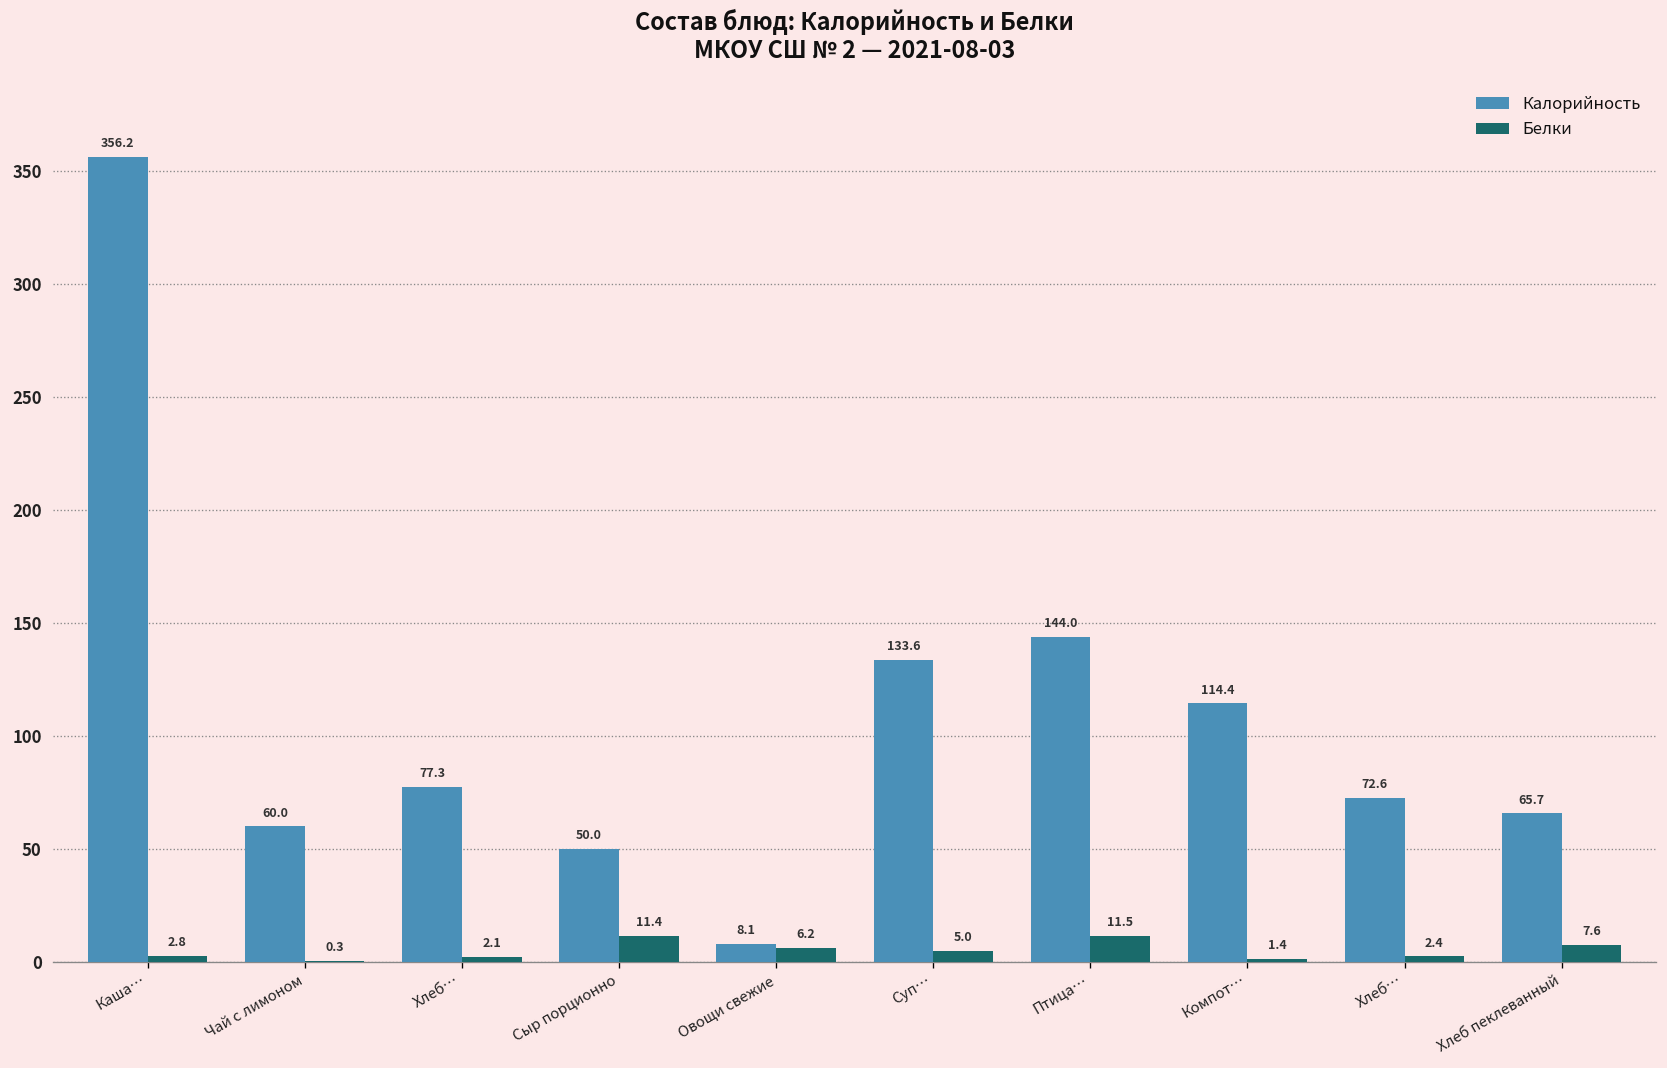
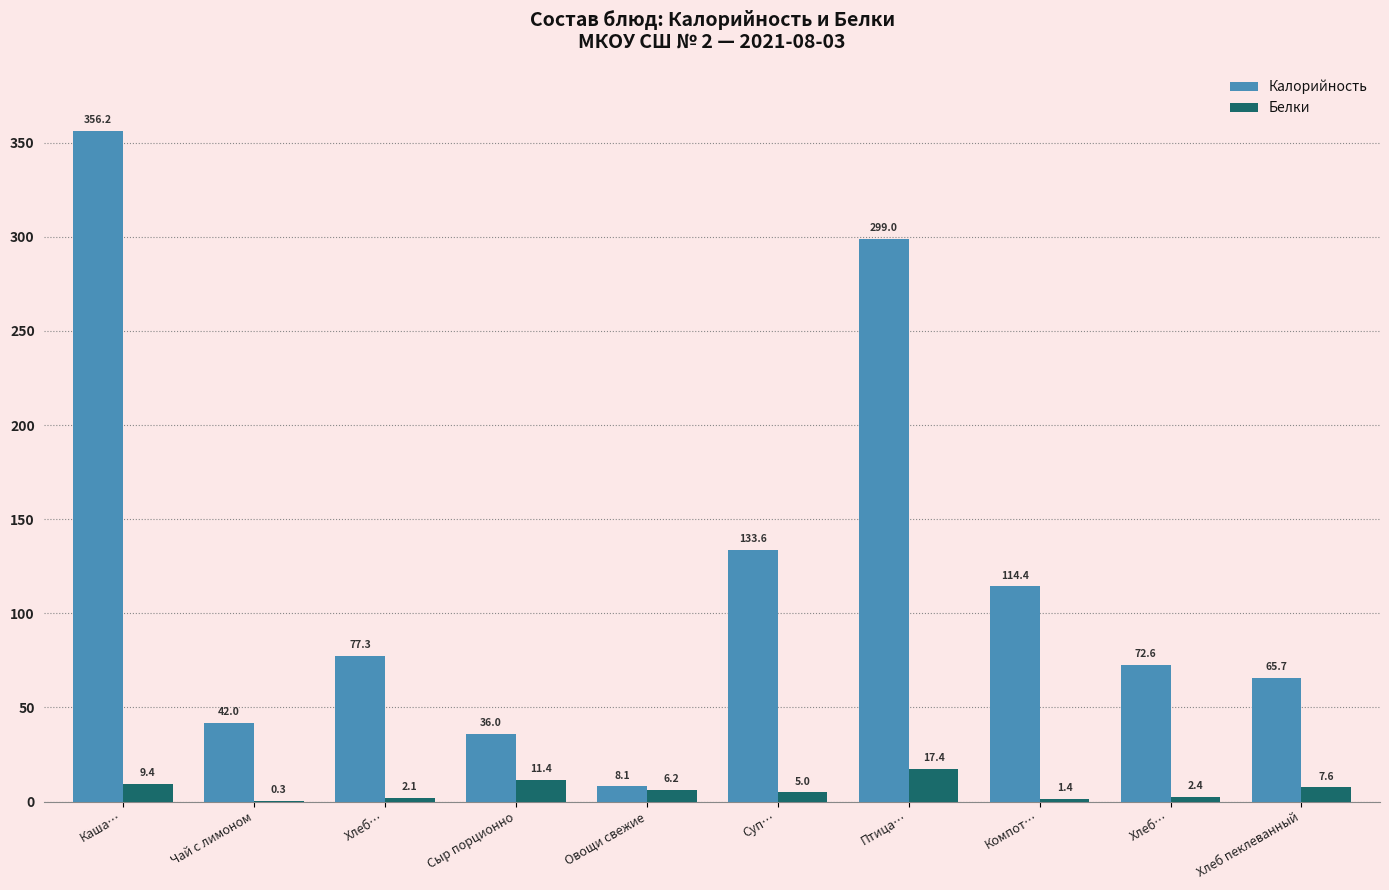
  {
    "Калорийность": {
      "Каша…": 356.2,
-     "Чай с лимоном": 60.0,
-     "Сыр порционно": 50.0,
+     "Чай с лимоном": 42.0,
+     "Сыр порционно": 36.0,
      "Овощи свежие": 8.1,
      "Суп…": 133.6,
-     "Птица…": 144.0,
+     "Птица…": 299.0,
      "Компот…": 114.4,
      "Хлеб пеклеванный": 65.7
    },
    "Белки": {
-     "Каша…": 2.8,
+     "Каша…": 9.4,
      "Чай с лимоном": 0.3,
      "Сыр порционно": 11.4,
      "Овощи свежие": 6.2,
      "Суп…": 5.0,
-     "Птица…": 11.5,
+     "Птица…": 17.4,
      "Компот…": 1.4,
      "Хлеб пеклеванный": 7.6
    }
  }
